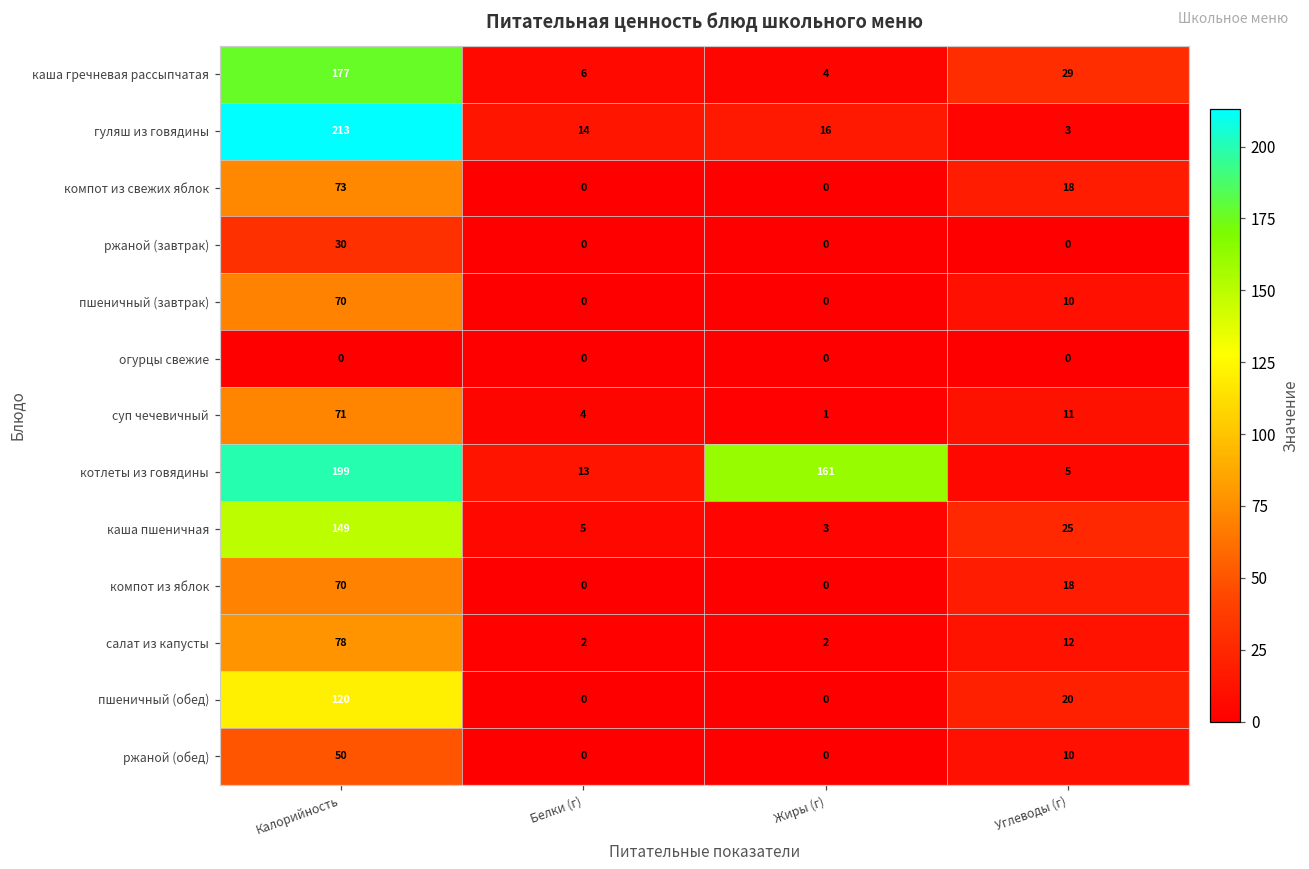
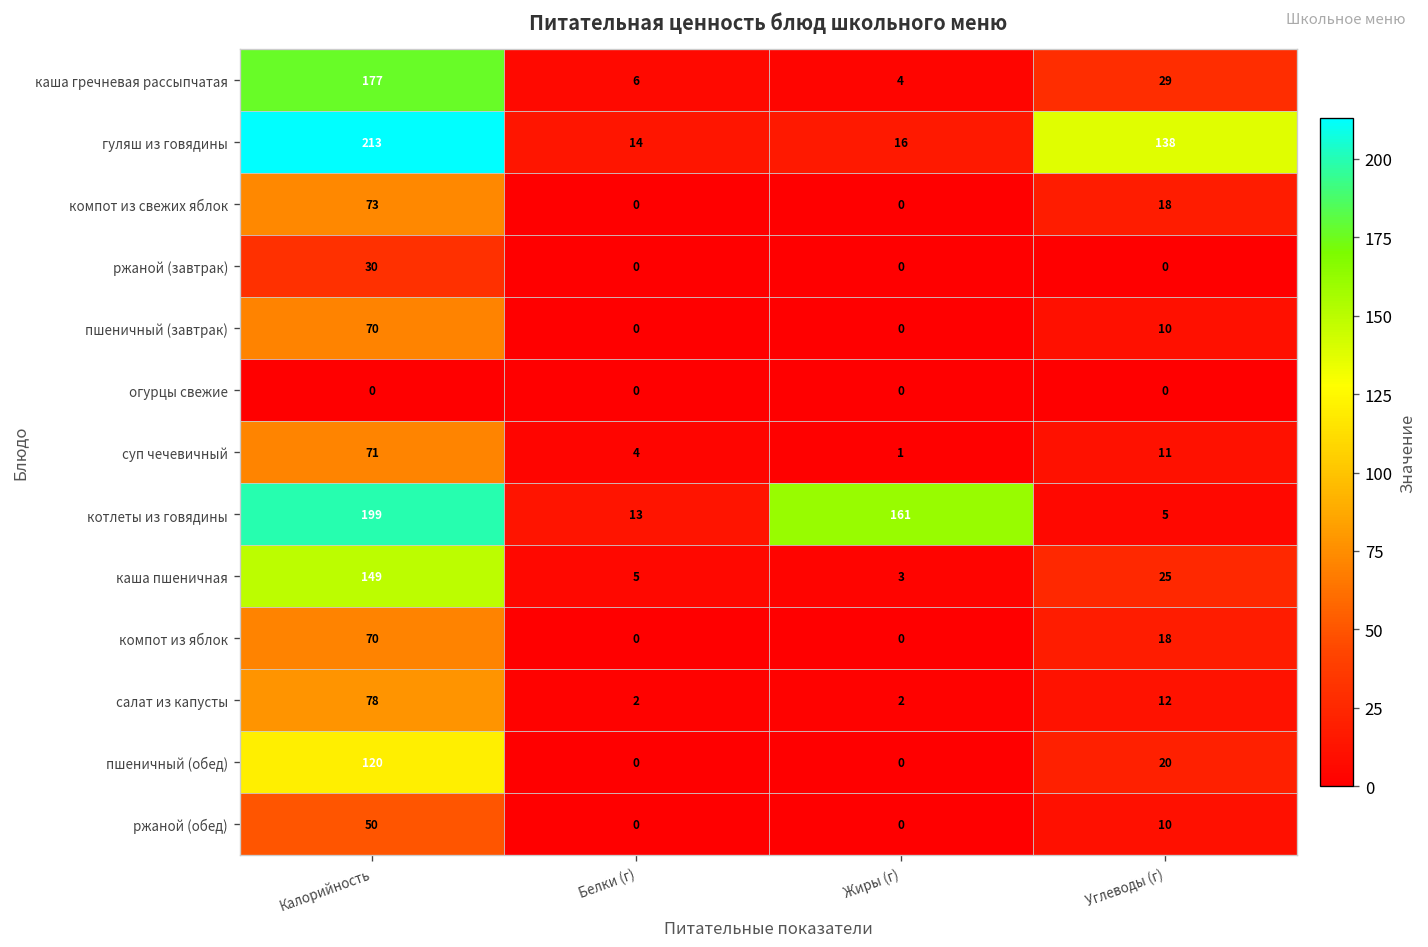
  {
    "каша гречневая рассыпчатая": {
      "Калорийность": 177,
      "Белки (г)": 6,
      "Жиры (г)": 4,
      "Углеводы (г)": 29
    },
    "гуляш из говядины": {
      "Калорийность": 213,
      "Белки (г)": 14,
      "Жиры (г)": 16,
-     "Углеводы (г)": 3
+     "Углеводы (г)": 138
    },
    "компот из свежих яблок": {
      "Калорийность": 73,
      "Белки (г)": 0,
      "Жиры (г)": 0,
      "Углеводы (г)": 18
    },
    "ржаной (завтрак)": {
      "Калорийность": 30,
      "Белки (г)": 0,
      "Жиры (г)": 0,
      "Углеводы (г)": 0
    },
    "пшеничный (завтрак)": {
      "Калорийность": 70,
      "Белки (г)": 0,
      "Жиры (г)": 0,
      "Углеводы (г)": 10
    },
    "огурцы свежие": {
      "Калорийность": 0,
      "Белки (г)": 0,
      "Жиры (г)": 0,
      "Углеводы (г)": 0
    },
    "суп чечевичный": {
      "Калорийность": 71,
      "Белки (г)": 4,
      "Жиры (г)": 1,
      "Углеводы (г)": 11
    },
    "котлеты из говядины": {
      "Калорийность": 199,
      "Белки (г)": 13,
      "Жиры (г)": 161,
      "Углеводы (г)": 5
    },
    "каша пшеничная": {
      "Калорийность": 149,
      "Белки (г)": 5,
      "Жиры (г)": 3,
      "Углеводы (г)": 25
    },
    "компот из яблок": {
      "Калорийность": 70,
      "Белки (г)": 0,
      "Жиры (г)": 0,
      "Углеводы (г)": 18
    },
    "салат из капусты": {
      "Калорийность": 78,
      "Белки (г)": 2,
      "Жиры (г)": 2,
      "Углеводы (г)": 12
    },
    "пшеничный (обед)": {
      "Калорийность": 120,
      "Белки (г)": 0,
      "Жиры (г)": 0,
      "Углеводы (г)": 20
    },
    "ржаной (обед)": {
      "Калорийность": 50,
      "Белки (г)": 0,
      "Жиры (г)": 0,
      "Углеводы (г)": 10
    }
  }
